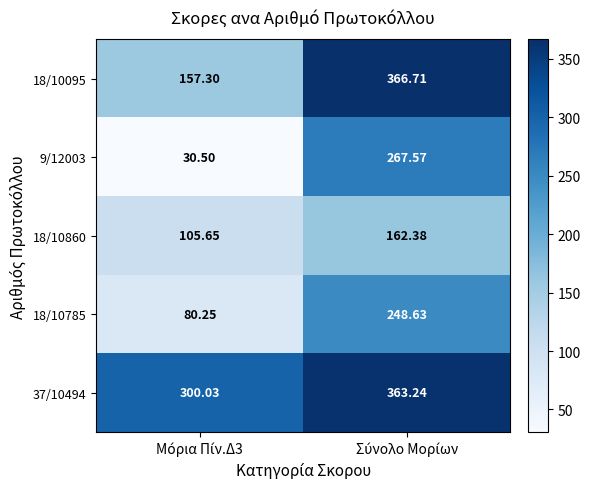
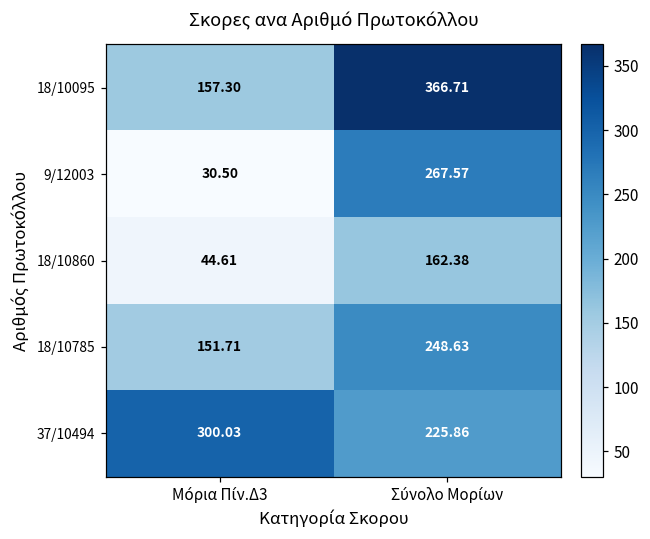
  {
    "18/10095": {
      "Μόρια Πίν.Δ3": 157.30,
      "Σύνολο Μορίων": 366.71
    },
    "9/12003": {
      "Μόρια Πίν.Δ3": 30.50,
      "Σύνολο Μορίων": 267.57
    },
    "18/10860": {
-     "Μόρια Πίν.Δ3": 105.65,
+     "Μόρια Πίν.Δ3": 44.61,
      "Σύνολο Μορίων": 162.38
    },
    "18/10785": {
-     "Μόρια Πίν.Δ3": 80.25,
+     "Μόρια Πίν.Δ3": 151.71,
      "Σύνολο Μορίων": 248.63
    },
    "37/10494": {
      "Μόρια Πίν.Δ3": 300.03,
-     "Σύνολο Μορίων": 363.24
+     "Σύνολο Μορίων": 225.86
    }
  }
